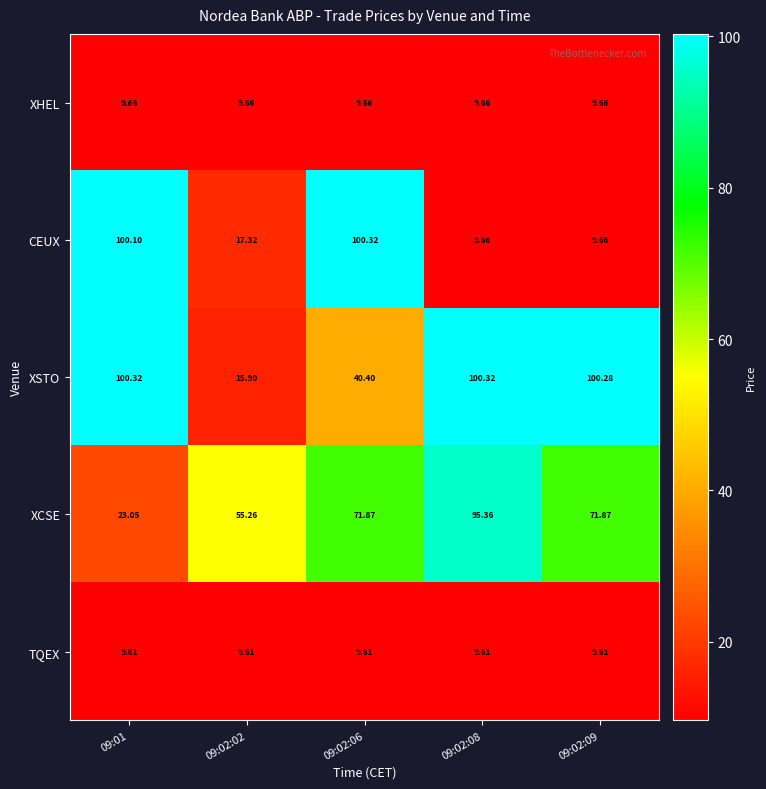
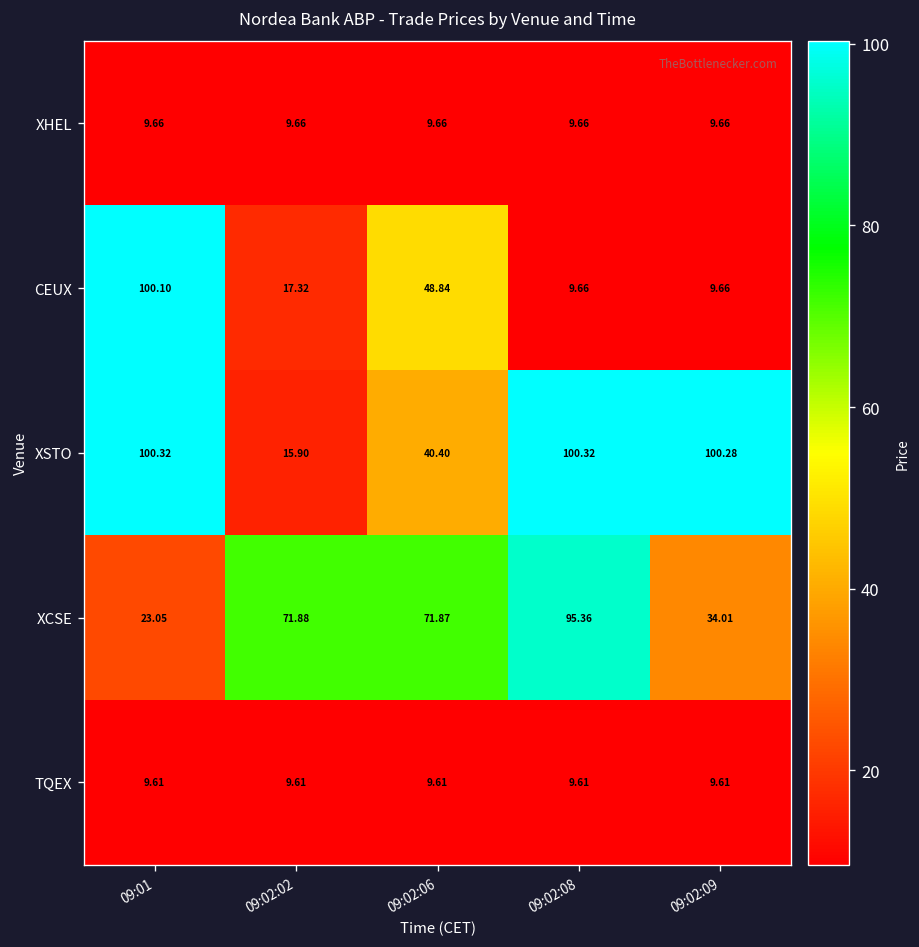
  {
    "XHEL": {
      "09:01": 9.66,
      "09:02:02": 9.66,
      "09:02:06": 9.66,
      "09:02:08": 9.66
    },
    "CEUX": {
      "09:01": 100.10,
      "09:02:02": 17.32,
-     "09:02:06": 100.32,
+     "09:02:06": 48.84,
      "09:02:08": 9.66,
      "09:02:09": 9.66
    },
    "XSTO": {
      "09:01": 100.32,
      "09:02:02": 15.90,
      "09:02:06": 40.40,
      "09:02:08": 100.32,
      "09:02:09": 100.28
    },
    "XCSE": {
      "09:01": 23.05,
-     "09:02:02": 55.26,
+     "09:02:02": 71.88,
      "09:02:06": 71.87,
      "09:02:08": 95.36,
-     "09:02:09": 71.87
+     "09:02:09": 34.01
    },
    "TQEX": {
      "09:01": 9.61,
      "09:02:02": 9.61,
      "09:02:06": 9.61,
      "09:02:08": 9.61,
      "09:02:09": 9.61
    }
  }
